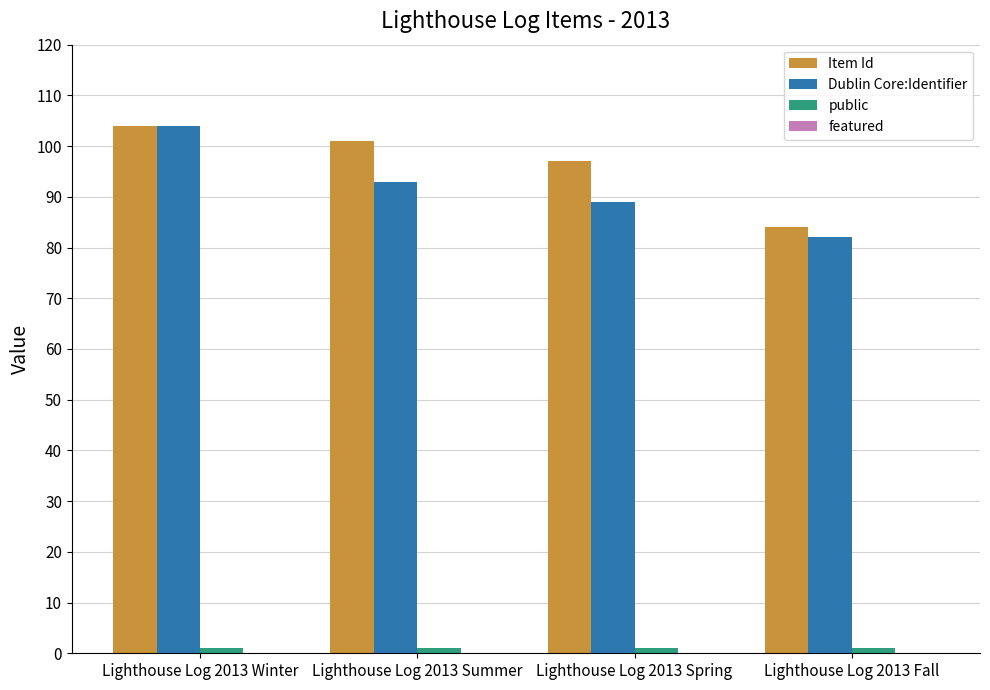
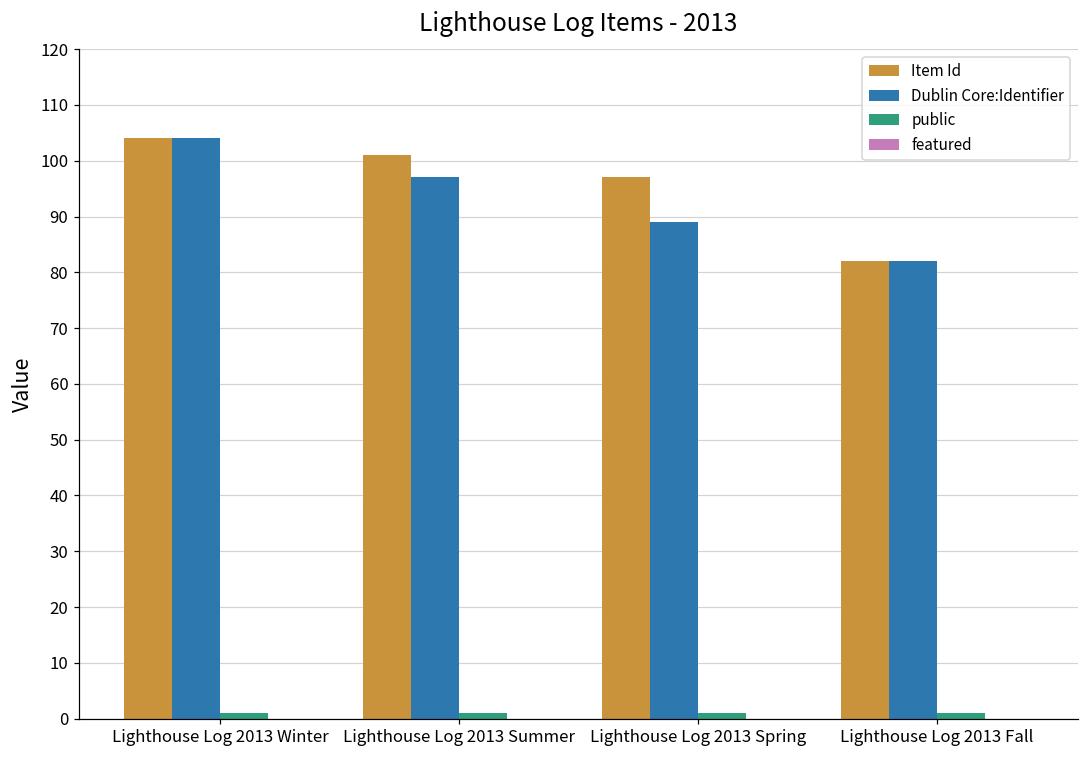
  {
    "Item Id": {
      "Lighthouse Log 2013 Winter": 104,
      "Lighthouse Log 2013 Summer": 101,
      "Lighthouse Log 2013 Spring": 97,
-     "Lighthouse Log 2013 Fall": 84
+     "Lighthouse Log 2013 Fall": 82
    },
    "Dublin Core:Identifier": {
      "Lighthouse Log 2013 Winter": 104,
-     "Lighthouse Log 2013 Summer": 93,
+     "Lighthouse Log 2013 Summer": 97,
      "Lighthouse Log 2013 Spring": 89,
      "Lighthouse Log 2013 Fall": 82
    },
    "public": {
      "Lighthouse Log 2013 Winter": 1,
      "Lighthouse Log 2013 Summer": 1,
      "Lighthouse Log 2013 Spring": 1,
      "Lighthouse Log 2013 Fall": 1
    },
    "featured": {
      "Lighthouse Log 2013 Winter": 0,
      "Lighthouse Log 2013 Summer": 0,
      "Lighthouse Log 2013 Spring": 0,
      "Lighthouse Log 2013 Fall": 0
    }
  }
